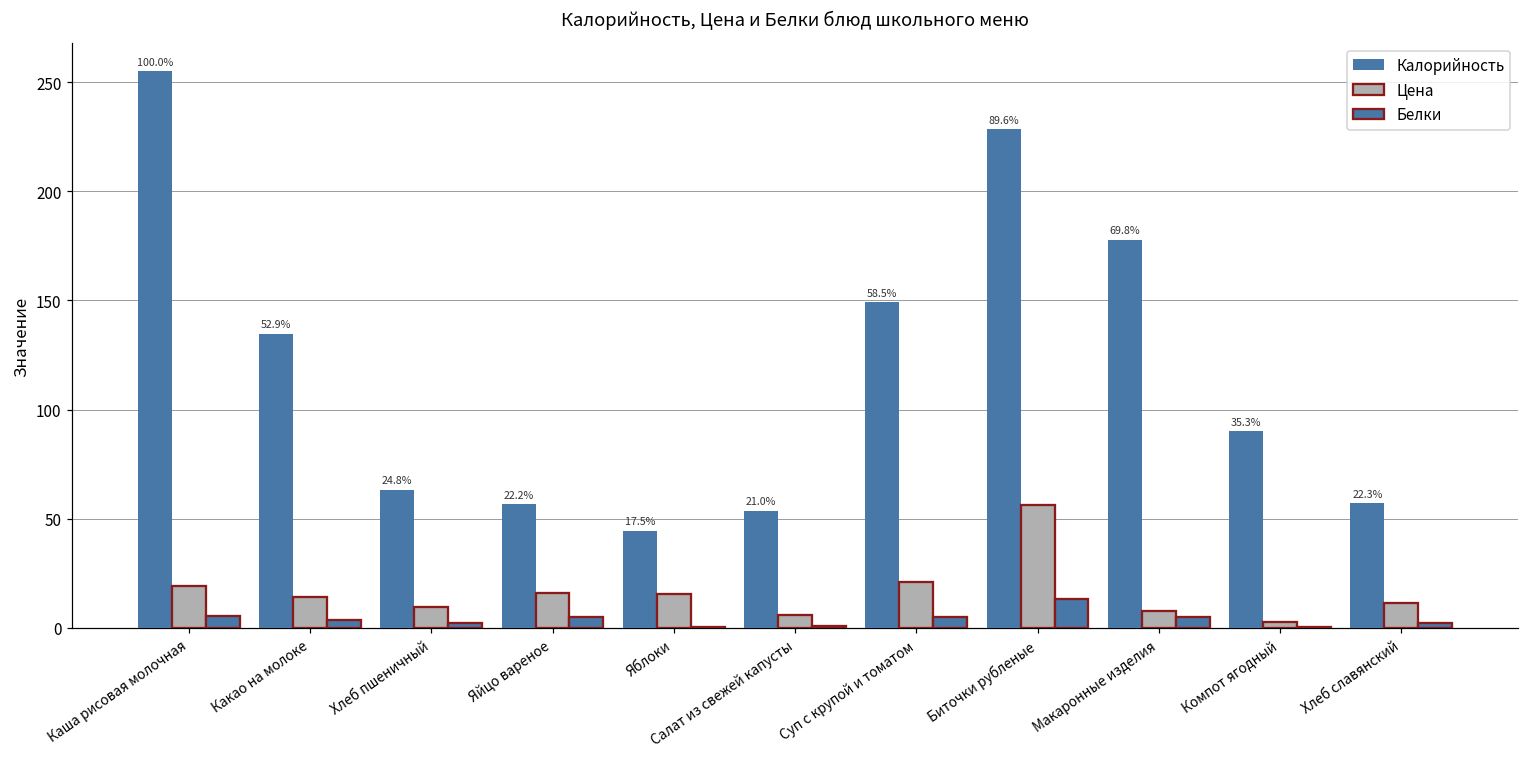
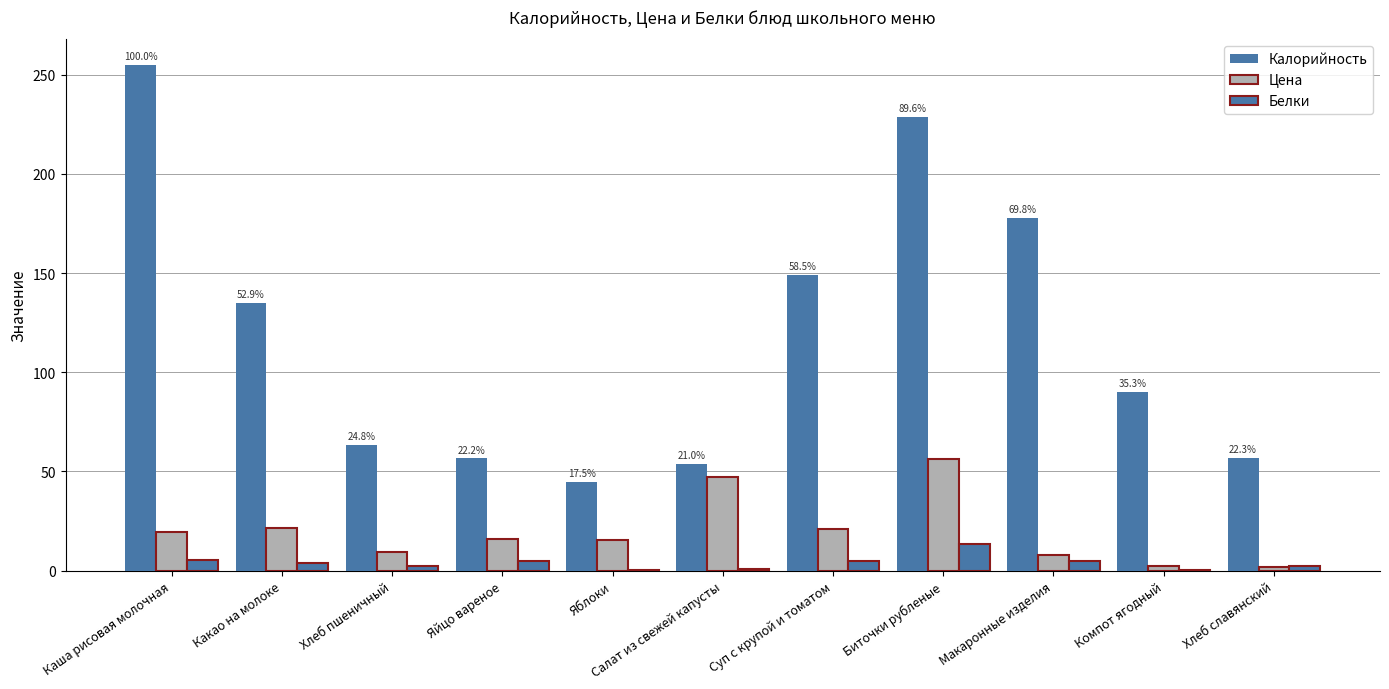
  {
    "Цена": {
      "Каша рисовая молочная": 19,
-     "Какао на молоке": 14,
+     "Какао на молоке": 21,
      "Хлеб пшеничный": 9,
      "Яйцо вареное": 16,
      "Яблоки": 16,
-     "Салат из свежей капусты": 6,
+     "Салат из свежей капусты": 47,
      "Суп с крупой и томатом": 21,
      "Биточки рубленые": 56,
      "Макаронные изделия": 8,
      "Компот ягодный": 3,
-     "Хлеб славянский": 11
+     "Хлеб славянский": 2
    }
  }
